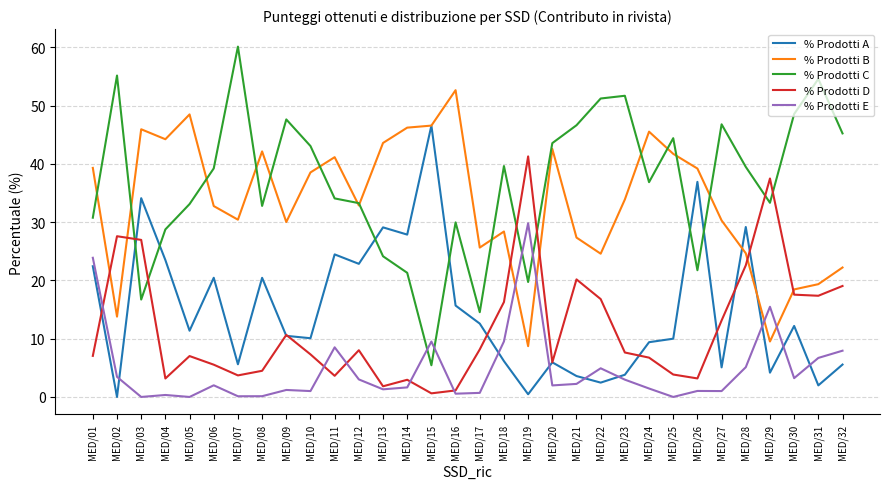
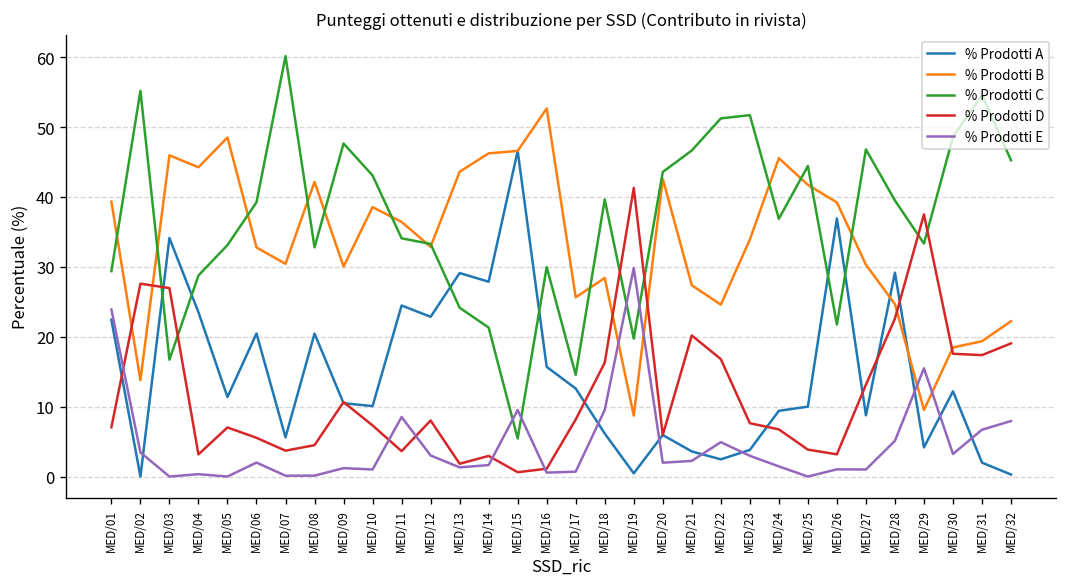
  {
    "% Prodotti A": {
      "MED/01": 22,
      "MED/02": 0,
      "MED/03": 34,
      "MED/04": 24,
      "MED/05": 11,
      "MED/06": 20,
      "MED/07": 6,
      "MED/08": 20,
      "MED/10": 10,
      "MED/11": 24,
      "MED/12": 23,
      "MED/13": 29,
      "MED/14": 28,
      "MED/16": 16,
      "MED/17": 13,
      "MED/18": 6,
      "MED/19": 0,
      "MED/21": 4,
      "MED/22": 2,
      "MED/23": 4,
      "MED/24": 9,
      "MED/25": 10,
      "MED/26": 37,
-     "MED/27": 5,
+     "MED/27": 9,
      "MED/28": 29,
      "MED/29": 4,
      "MED/30": 12,
      "MED/31": 2,
-     "MED/32": 6
+     "MED/32": 0
    },
    "% Prodotti B": {
      "MED/01": 39,
      "MED/02": 14,
      "MED/03": 46,
      "MED/04": 44,
      "MED/05": 49,
      "MED/06": 33,
      "MED/07": 30,
      "MED/08": 42,
      "MED/09": 30,
      "MED/10": 39,
-     "MED/11": 41,
+     "MED/11": 36,
      "MED/13": 44,
      "MED/14": 46,
      "MED/16": 53,
      "MED/17": 26,
      "MED/18": 28,
      "MED/19": 9,
      "MED/20": 43,
      "MED/21": 27,
      "MED/22": 25,
      "MED/23": 34,
      "MED/24": 46,
      "MED/25": 42,
      "MED/26": 39,
      "MED/27": 30,
      "MED/28": 25,
      "MED/29": 10,
      "MED/30": 18,
      "MED/31": 19,
      "MED/32": 22
    },
    "% Prodotti C": {
-     "MED/01": 31,
+     "MED/01": 29,
      "MED/02": 55,
      "MED/03": 17,
      "MED/04": 29,
      "MED/05": 33,
      "MED/06": 39,
      "MED/07": 60,
      "MED/08": 33,
      "MED/09": 48,
      "MED/10": 43,
      "MED/11": 34,
      "MED/13": 24,
      "MED/14": 21,
      "MED/15": 5,
      "MED/16": 30,
      "MED/17": 15,
      "MED/18": 40,
      "MED/19": 20,
      "MED/20": 44,
      "MED/21": 47,
      "MED/22": 51,
      "MED/23": 52,
      "MED/24": 37,
      "MED/25": 44,
      "MED/26": 22,
      "MED/27": 47,
      "MED/28": 39,
      "MED/29": 33,
      "MED/32": 45
    },
    "% Prodotti D": {
      "MED/01": 7,
      "MED/02": 28,
      "MED/03": 27,
      "MED/04": 3,
      "MED/05": 7,
      "MED/06": 6,
      "MED/07": 4,
      "MED/08": 4,
      "MED/10": 7,
      "MED/11": 4,
      "MED/12": 8,
      "MED/13": 2,
      "MED/14": 3,
      "MED/15": 1,
      "MED/16": 1,
      "MED/17": 8,
      "MED/18": 16,
      "MED/19": 41,
      "MED/21": 20,
      "MED/22": 17,
      "MED/23": 8,
      "MED/24": 7,
      "MED/25": 4,
      "MED/26": 3,
      "MED/27": 13,
      "MED/28": 23,
      "MED/29": 38,
      "MED/30": 18,
      "MED/31": 17,
      "MED/32": 19
    },
    "% Prodotti E": {
      "MED/01": 24,
      "MED/02": 3,
      "MED/03": 0,
      "MED/04": 0,
      "MED/05": 0,
      "MED/06": 2,
      "MED/07": 0,
      "MED/08": 0,
      "MED/09": 1,
      "MED/10": 1,
      "MED/11": 9,
      "MED/12": 3,
      "MED/13": 1,
      "MED/14": 2,
      "MED/15": 10,
      "MED/16": 1,
      "MED/17": 1,
      "MED/18": 10,
      "MED/19": 30,
      "MED/20": 2,
      "MED/21": 2,
      "MED/22": 5,
      "MED/23": 3,
      "MED/24": 1,
      "MED/25": 0,
      "MED/26": 1,
      "MED/27": 1,
      "MED/28": 5,
      "MED/29": 15,
      "MED/30": 3,
      "MED/31": 7,
      "MED/32": 8
    }
  }
